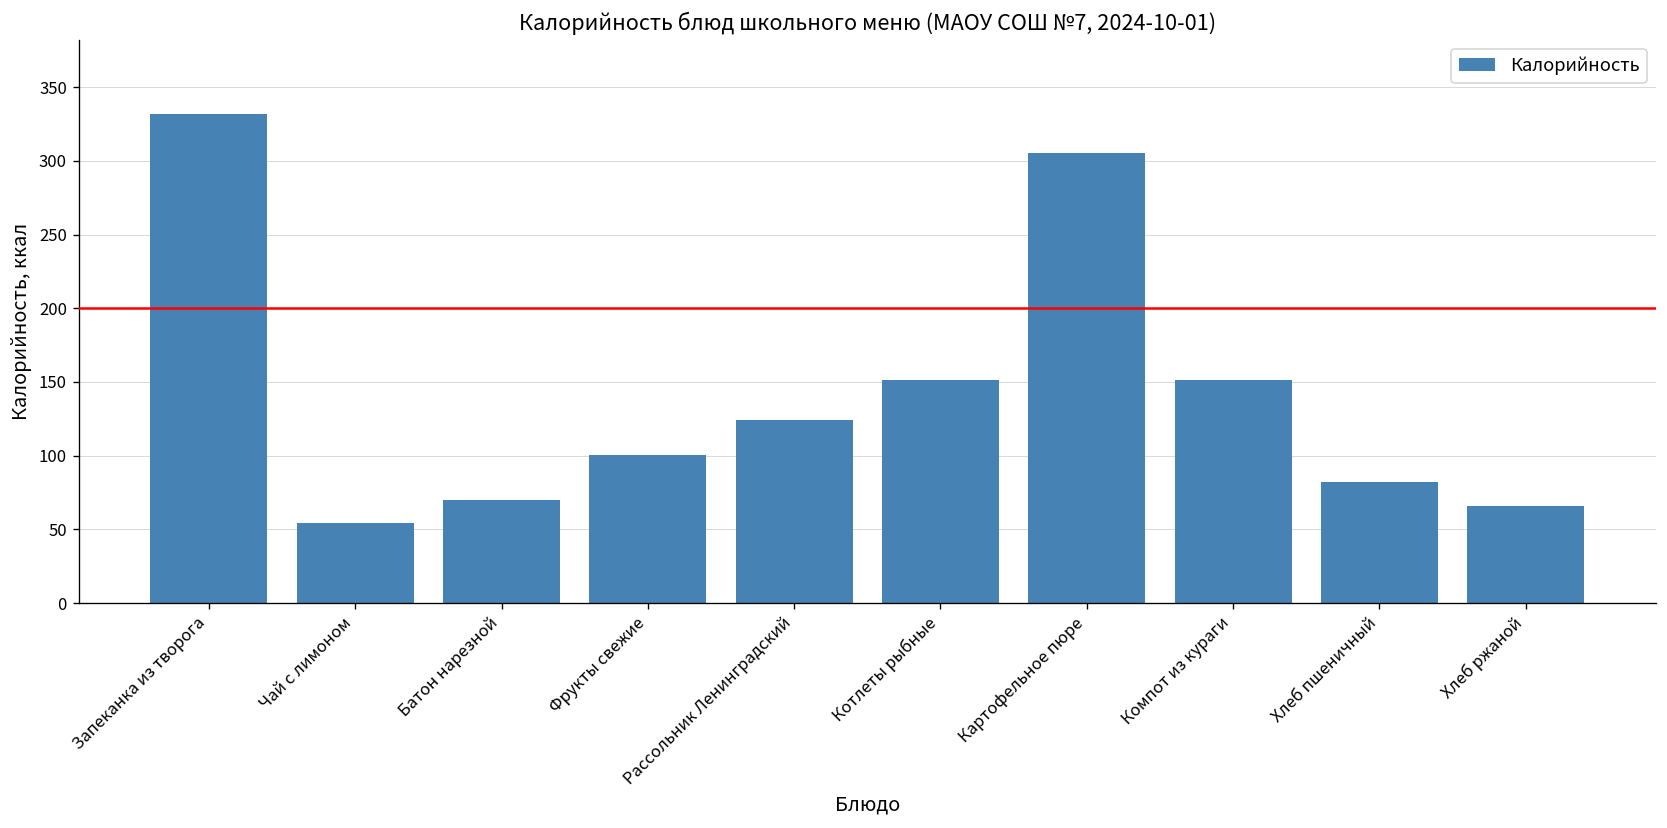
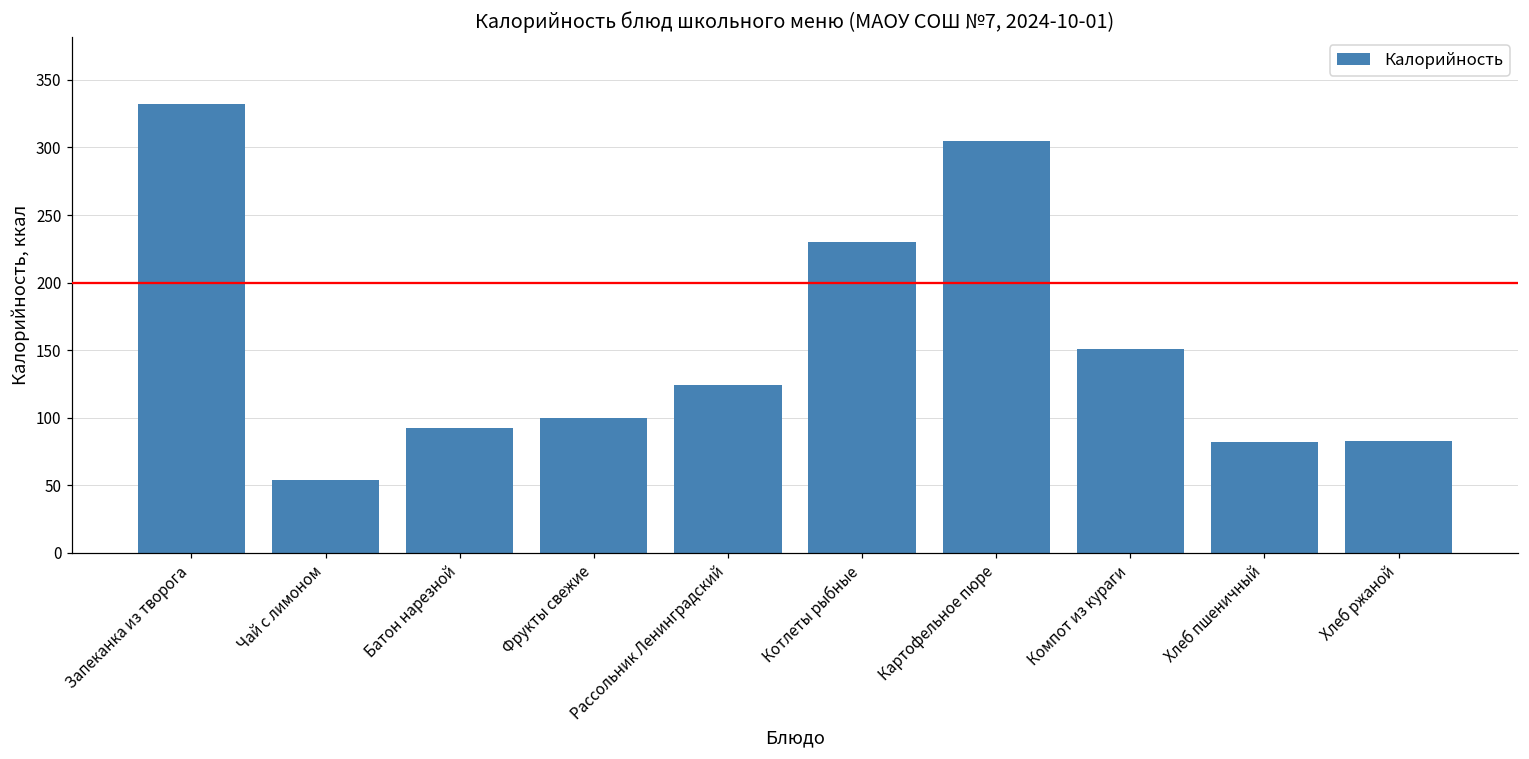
  {
    "Запеканка из творога": 332,
    "Чай с лимоном": 54,
-   "Батон нарезной": 70,
+   "Батон нарезной": 92,
    "Фрукты свежие": 100,
    "Рассольник Ленинградский": 124,
-   "Котлеты рыбные": 151,
+   "Котлеты рыбные": 230,
    "Картофельное пюре": 305,
    "Компот из кураги": 151,
    "Хлеб пшеничный": 82,
-   "Хлеб ржаной": 66
+   "Хлеб ржаной": 83
  }
